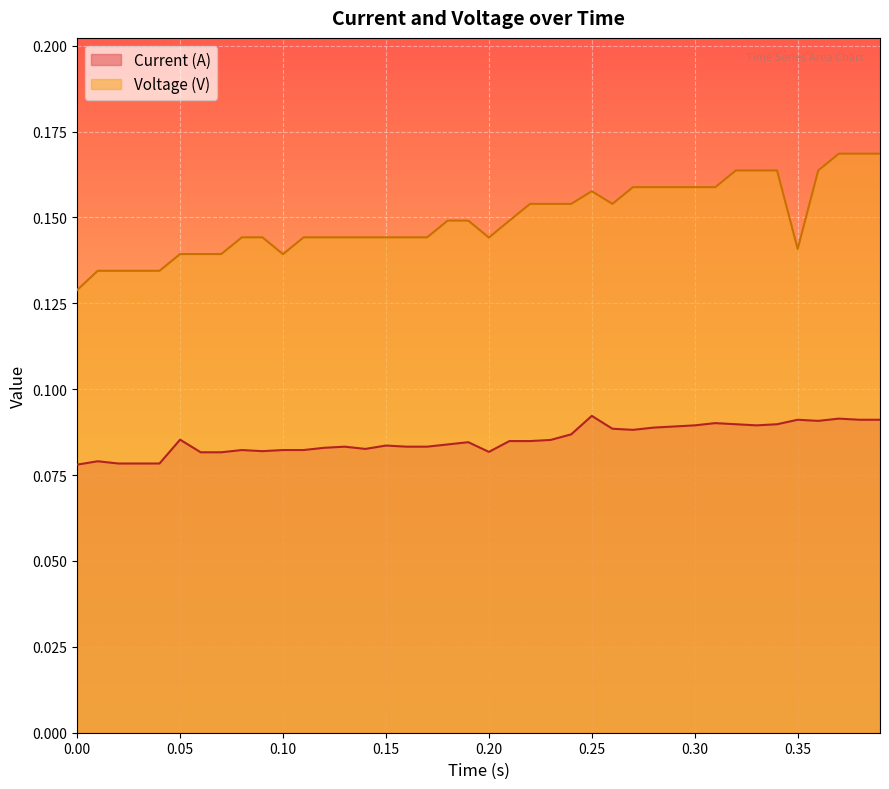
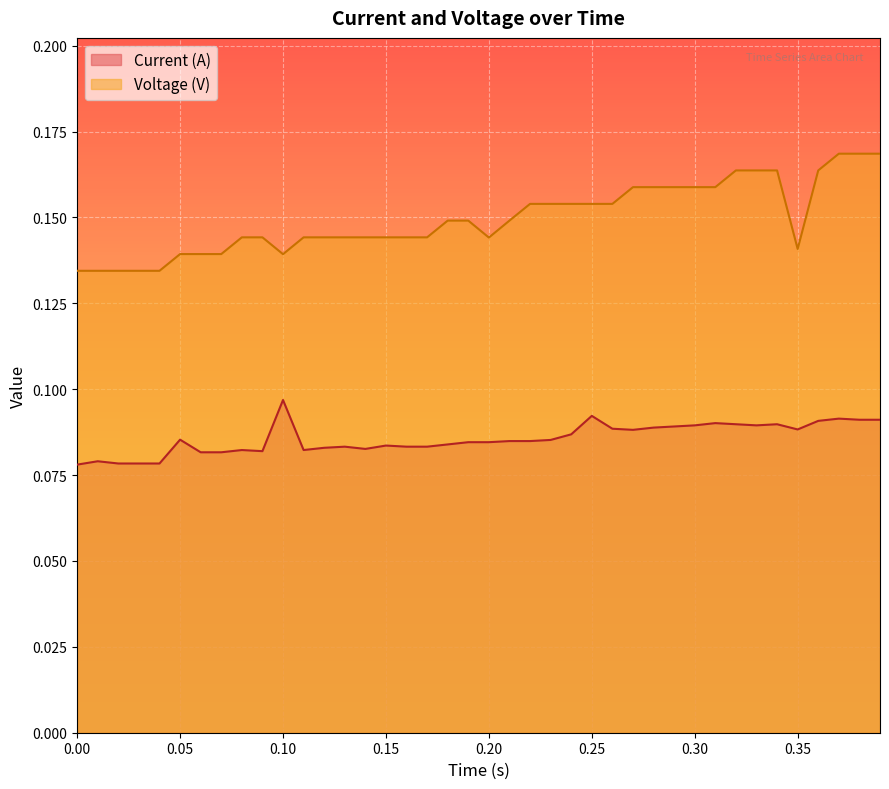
  {
    "Current (A)": {
      "0.00": 0.078,
      "0.05": 0.085,
-     "0.10": 0.082,
+     "0.10": 0.097,
      "0.15": 0.084,
-     "0.20": 0.082,
+     "0.20": 0.085,
      "0.25": 0.092,
      "0.30": 0.089,
-     "0.35": 0.091
+     "0.35": 0.088
    },
    "Voltage (V)": {
-     "0.00": 0.129,
+     "0.00": 0.134,
      "0.05": 0.139,
      "0.10": 0.139,
      "0.15": 0.144,
      "0.20": 0.144,
-     "0.25": 0.158,
+     "0.25": 0.154,
      "0.30": 0.159,
      "0.35": 0.141
    }
  }
